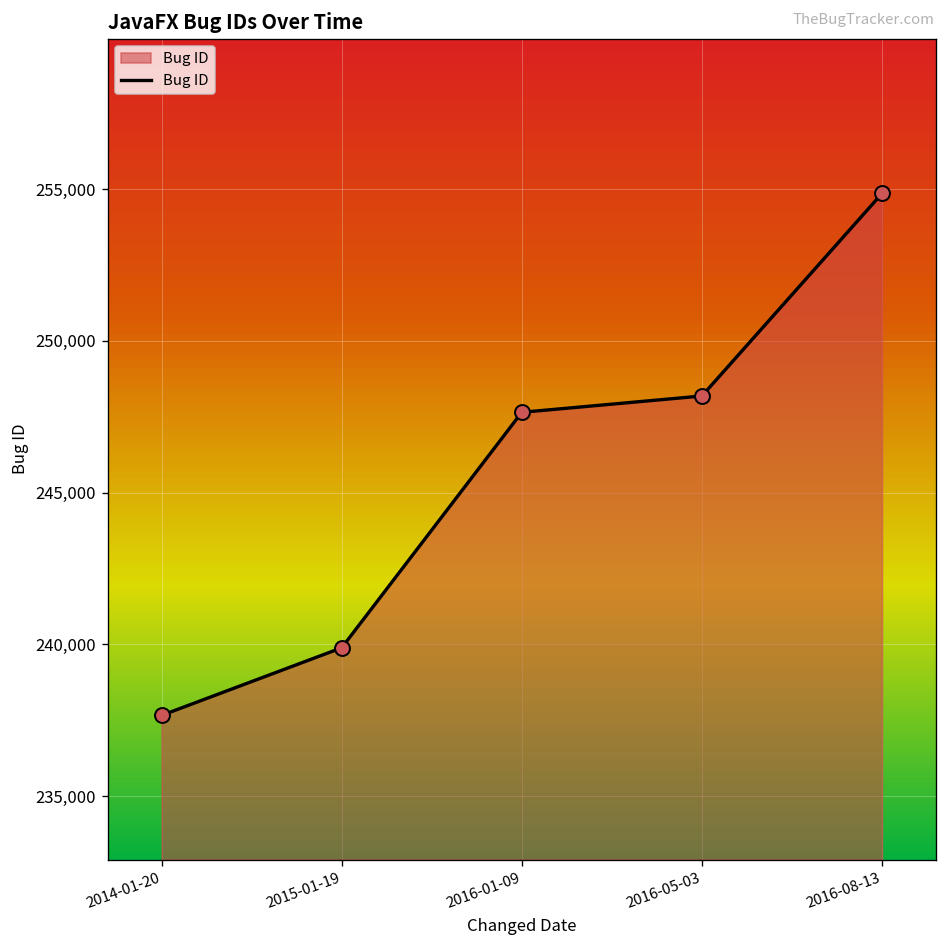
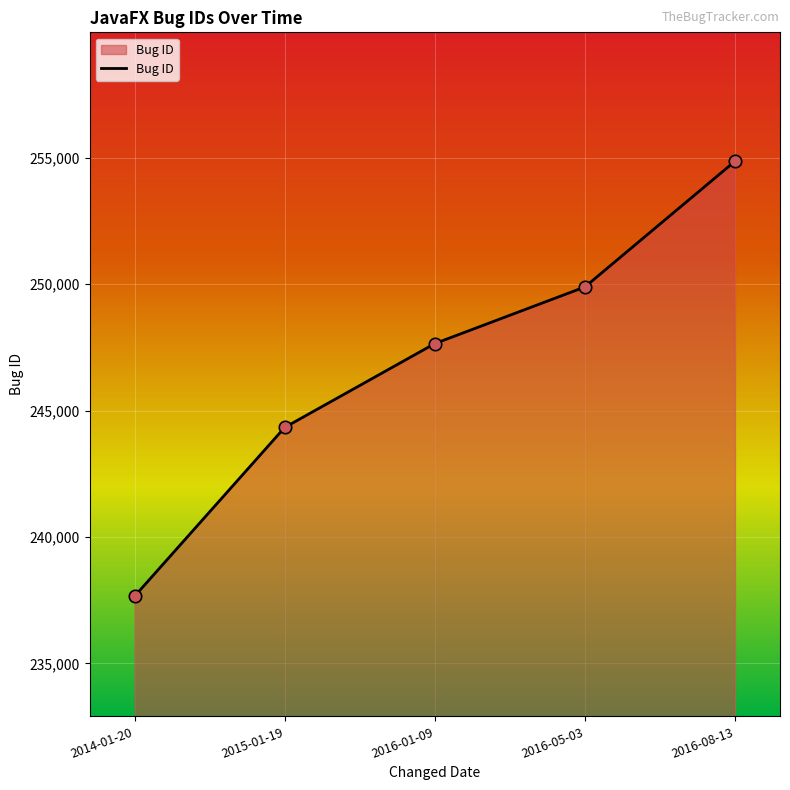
  {
    "2014-01-20": "237,700",
-   "2015-01-19": "239,900",
+   "2015-01-19": "244,300",
    "2016-01-09": "247,600",
-   "2016-05-03": "248,200",
+   "2016-05-03": "249,900",
    "2016-08-13": "254,900"
  }
